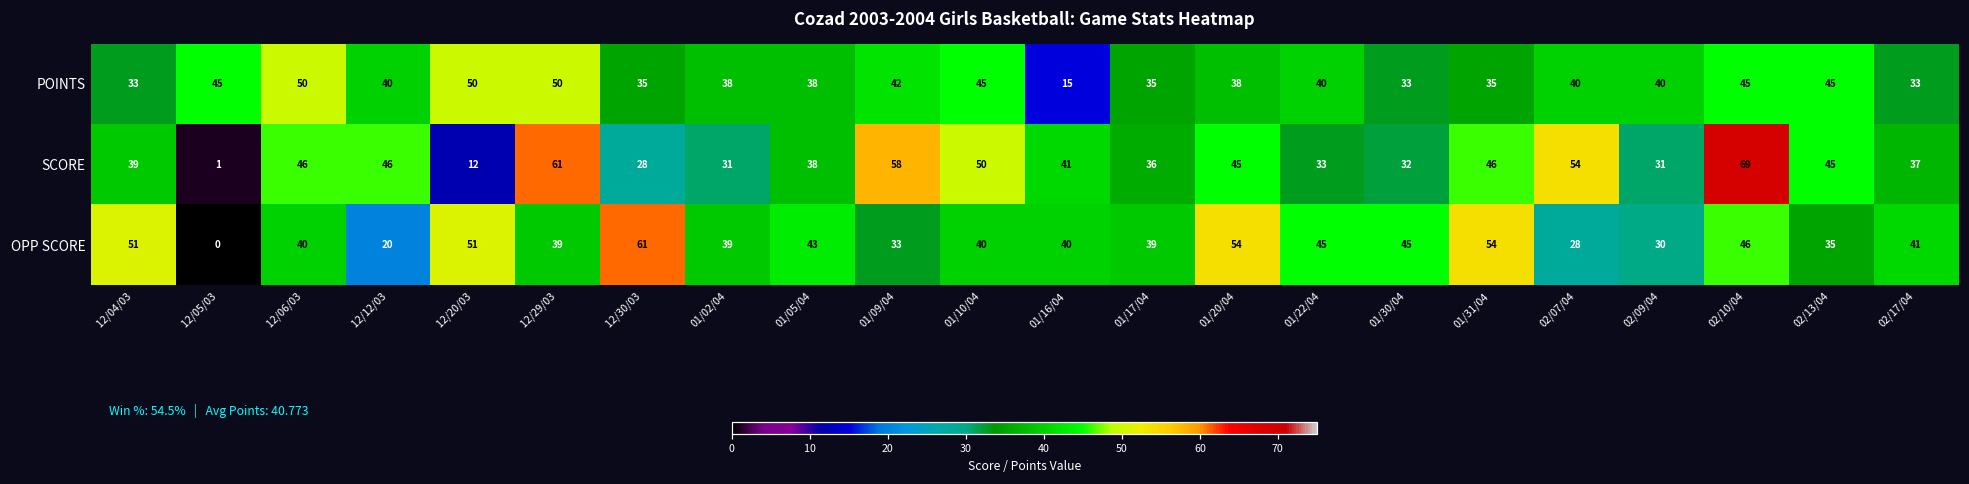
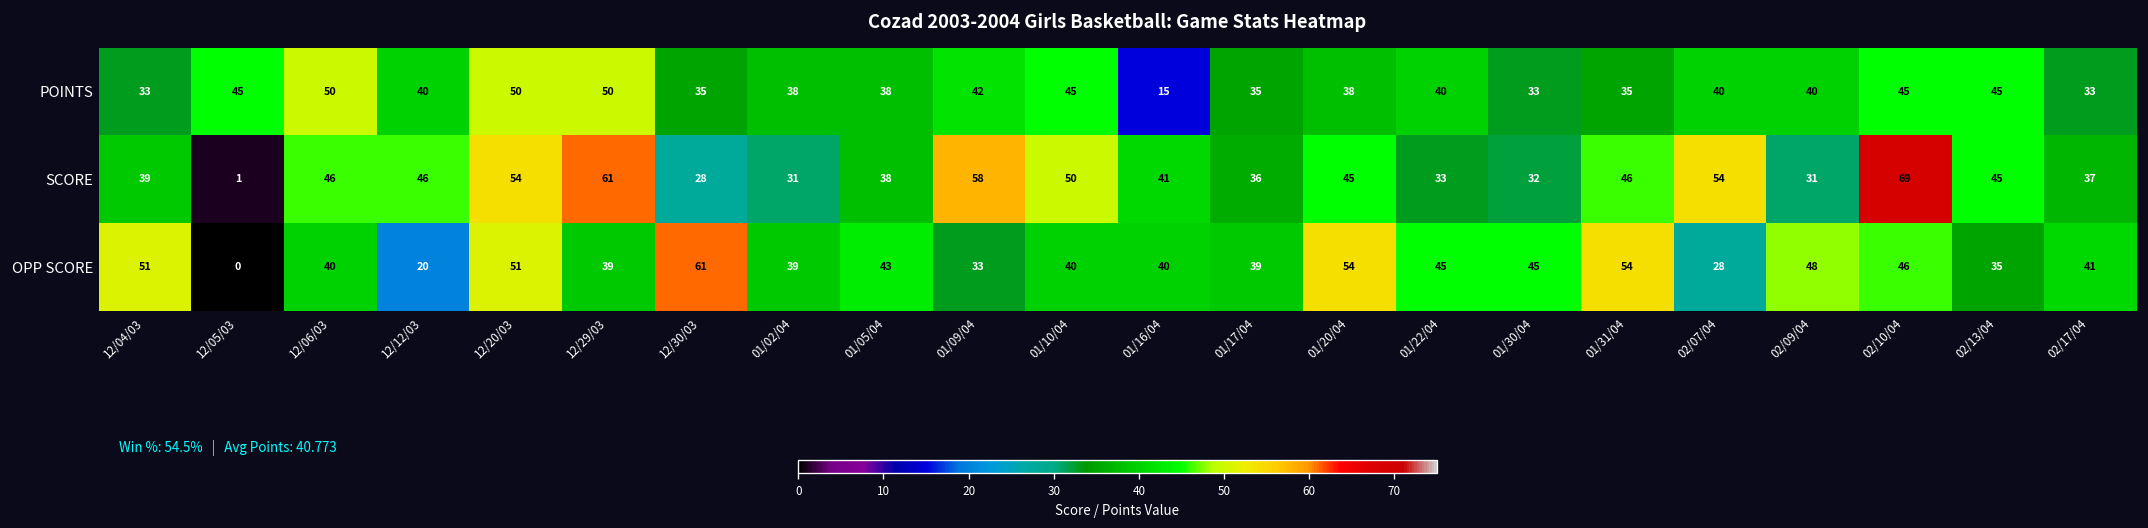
  {
    "POINTS": {
      "12/04/03": 33,
      "12/05/03": 45,
      "12/06/03": 50,
      "12/12/03": 40,
      "12/20/03": 50,
      "12/29/03": 50,
      "12/30/03": 35,
      "01/02/04": 38,
      "01/05/04": 38,
      "01/09/04": 42,
      "01/10/04": 45,
      "01/16/04": 15,
      "01/17/04": 35,
      "01/20/04": 38,
      "01/22/04": 40,
      "01/30/04": 33,
      "01/31/04": 35,
      "02/07/04": 40,
      "02/09/04": 40,
      "02/10/04": 45,
      "02/13/04": 45,
      "02/17/04": 33
    },
    "SCORE": {
      "12/04/03": 39,
      "12/05/03": 1,
      "12/06/03": 46,
      "12/12/03": 46,
-     "12/20/03": 12,
+     "12/20/03": 54,
      "12/29/03": 61,
      "12/30/03": 28,
      "01/02/04": 31,
      "01/05/04": 38,
      "01/09/04": 58,
      "01/10/04": 50,
      "01/16/04": 41,
      "01/17/04": 36,
      "01/20/04": 45,
      "01/22/04": 33,
      "01/30/04": 32,
      "01/31/04": 46,
      "02/07/04": 54,
      "02/09/04": 31,
      "02/10/04": 69,
      "02/13/04": 45,
      "02/17/04": 37
    },
    "OPP SCORE": {
      "12/04/03": 51,
      "12/05/03": 0,
      "12/06/03": 40,
      "12/12/03": 20,
      "12/20/03": 51,
      "12/29/03": 39,
      "12/30/03": 61,
      "01/02/04": 39,
      "01/05/04": 43,
      "01/09/04": 33,
      "01/10/04": 40,
      "01/16/04": 40,
      "01/17/04": 39,
      "01/20/04": 54,
      "01/22/04": 45,
      "01/30/04": 45,
      "01/31/04": 54,
      "02/07/04": 28,
-     "02/09/04": 30,
+     "02/09/04": 48,
      "02/10/04": 46,
      "02/13/04": 35,
      "02/17/04": 41
    }
  }
